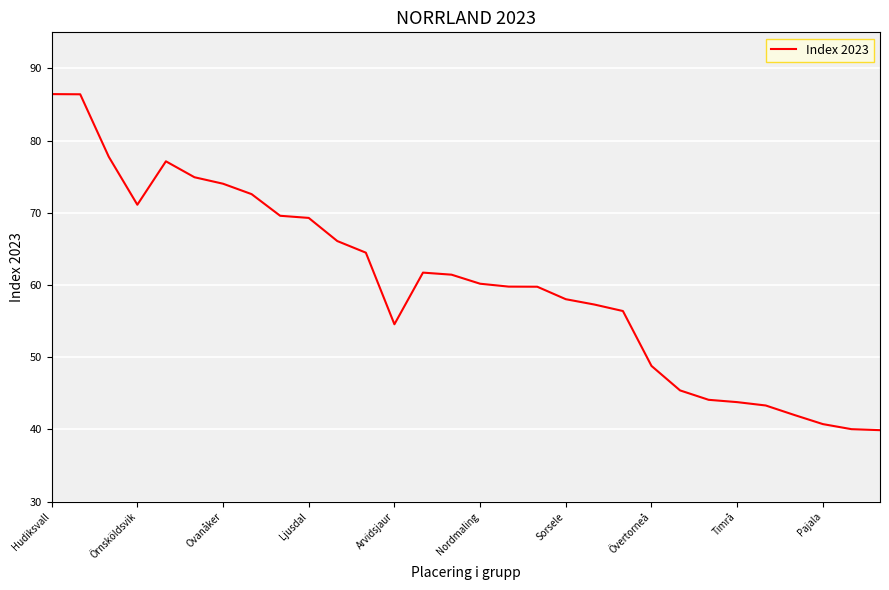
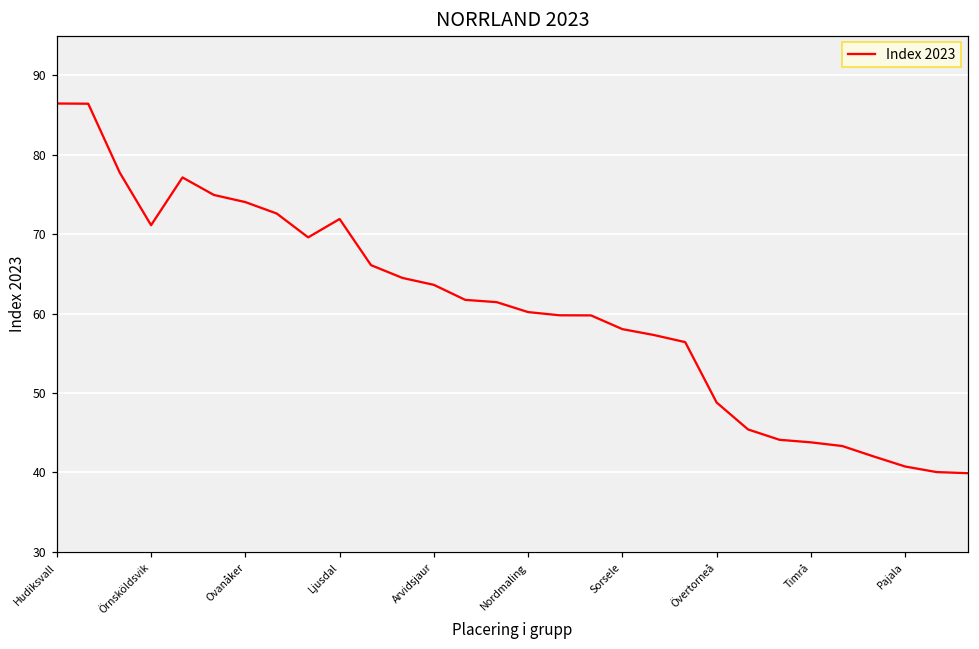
  {
    "Hudiksvall": 86,
    "Örnsköldsvik": 71,
    "Ovanåker": 74,
-   "Ljusdal": 69,
-   "Arvidsjaur": 55,
+   "Ljusdal": 72,
+   "Arvidsjaur": 64,
    "Nordmaling": 60,
    "Sorsele": 58,
    "Övertorneå": 49,
    "Timrå": 44,
    "Pajala": 41
  }
